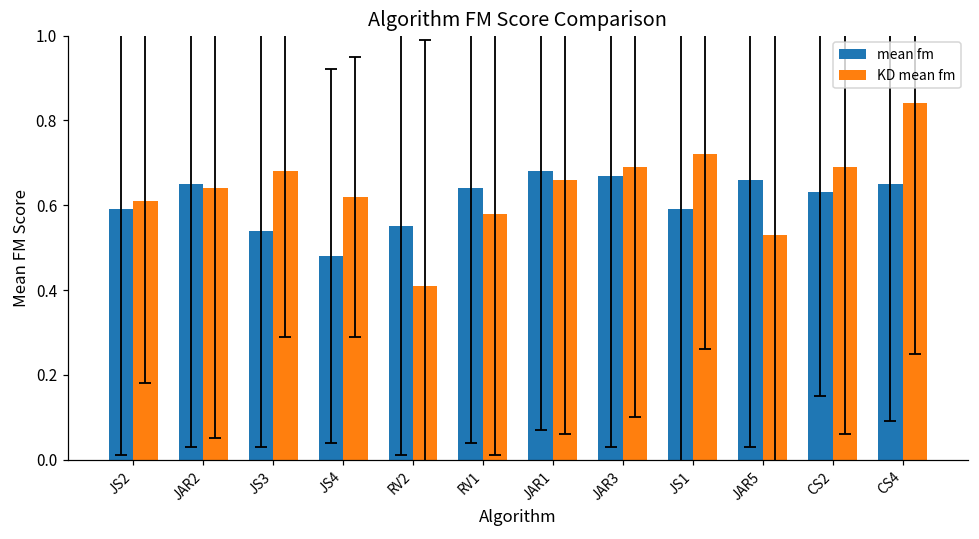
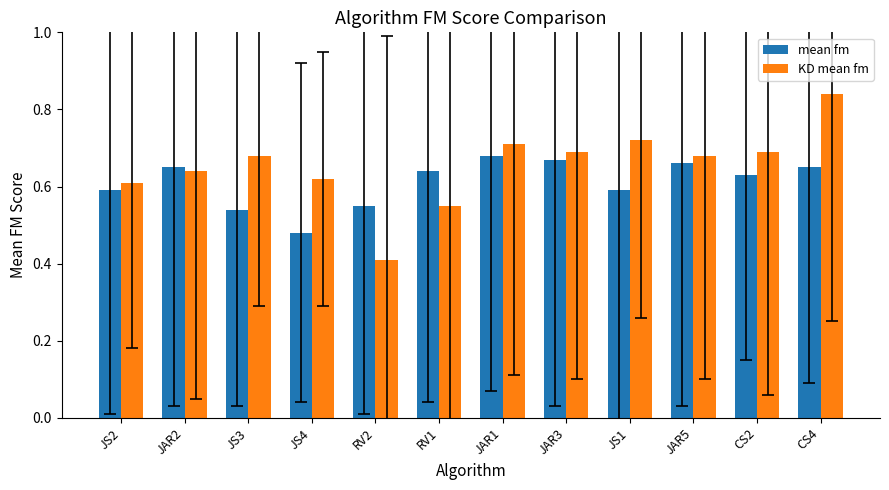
  {
    "KD mean fm": {
      "JS2": 0.61,
      "JAR2": 0.64,
      "JS3": 0.68,
      "JS4": 0.62,
      "RV2": 0.41,
-     "RV1": 0.58,
-     "JAR1": 0.66,
+     "RV1": 0.55,
+     "JAR1": 0.71,
      "JAR3": 0.69,
      "JS1": 0.72,
-     "JAR5": 0.53,
+     "JAR5": 0.68,
      "CS2": 0.69,
      "CS4": 0.84
    }
  }
